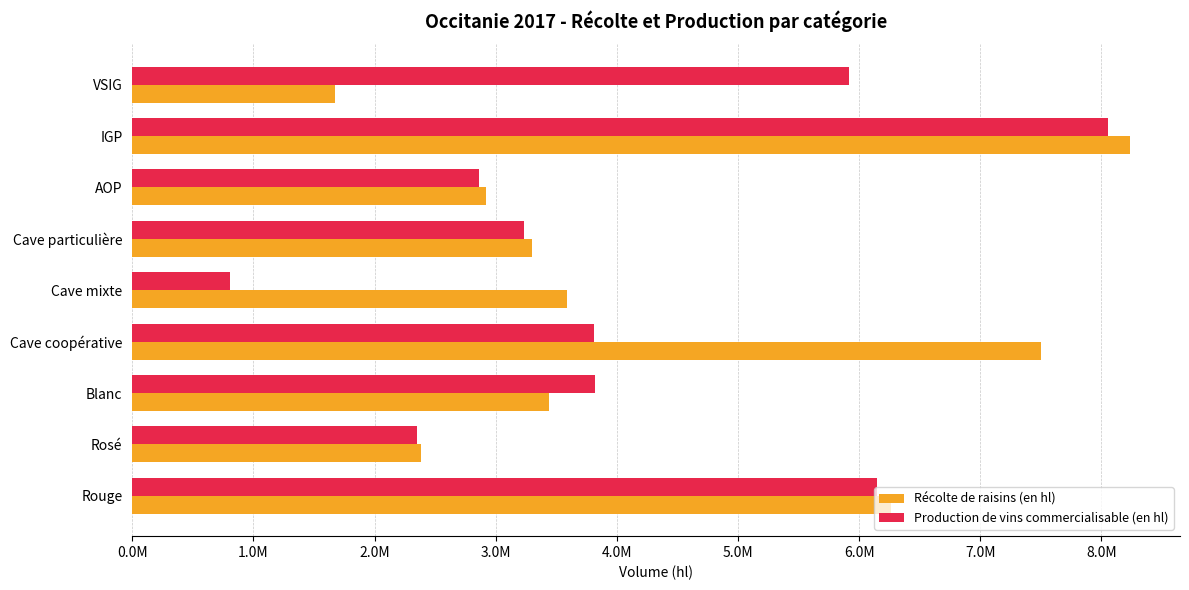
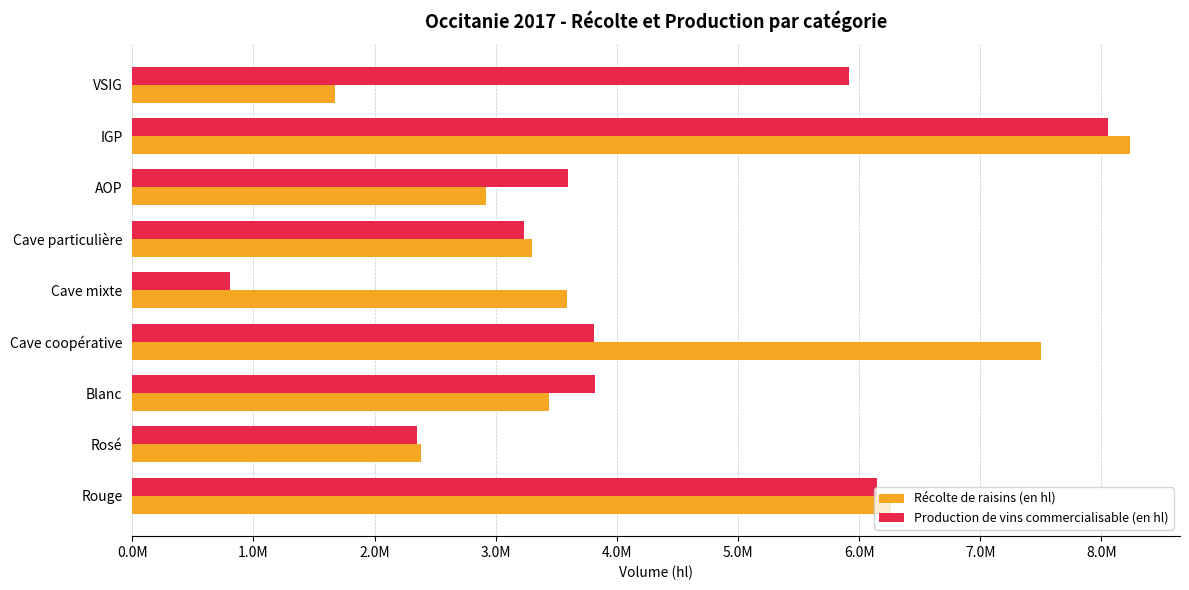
  {
    "Récolte de raisins (en hl)": {
      "VSIG": 1680000,
      "IGP": 8240000,
      "AOP": 2920000,
      "Cave particulière": 3300000,
      "Cave mixte": 3590000,
      "Cave coopérative": 7500000,
      "Blanc": 3440000,
      "Rosé": 2390000
    },
    "Production de vins commercialisable (en hl)": {
      "VSIG": 5920000,
      "IGP": 8050000,
-     "AOP": 2860000,
+     "AOP": 3600000,
      "Cave particulière": 3240000,
      "Cave mixte": 810000,
      "Cave coopérative": 3810000,
      "Blanc": 3820000,
      "Rosé": 2350000,
      "Rouge": 6150000
    }
  }
